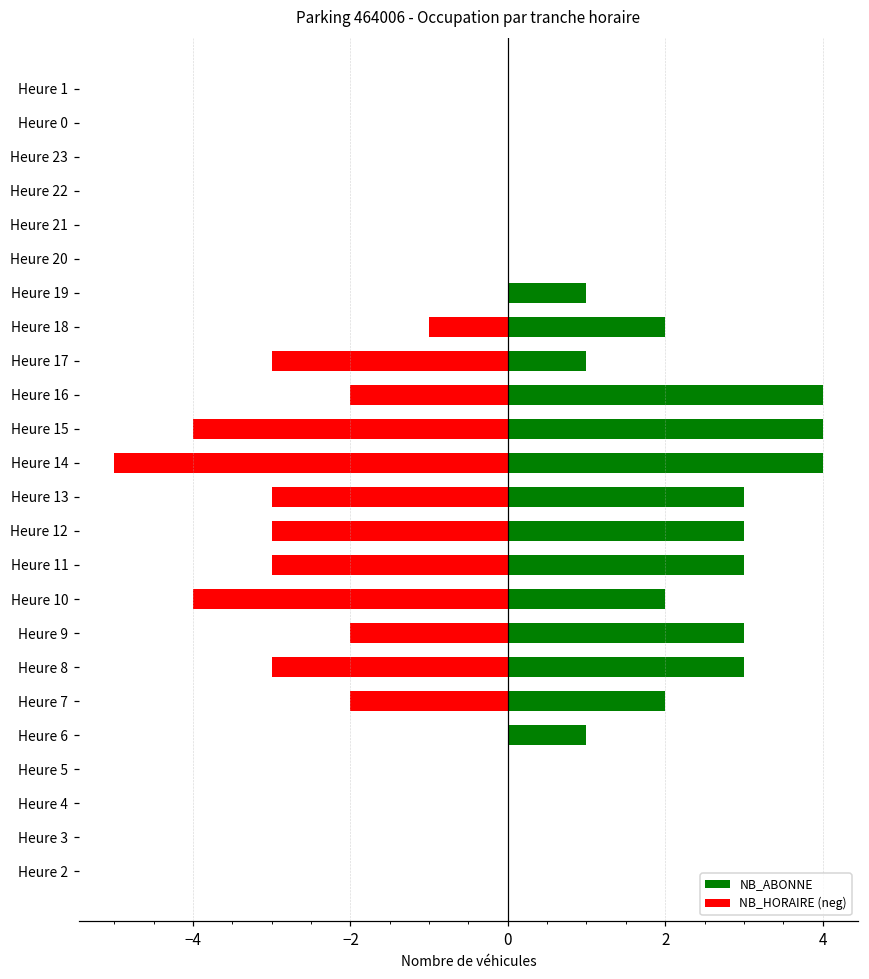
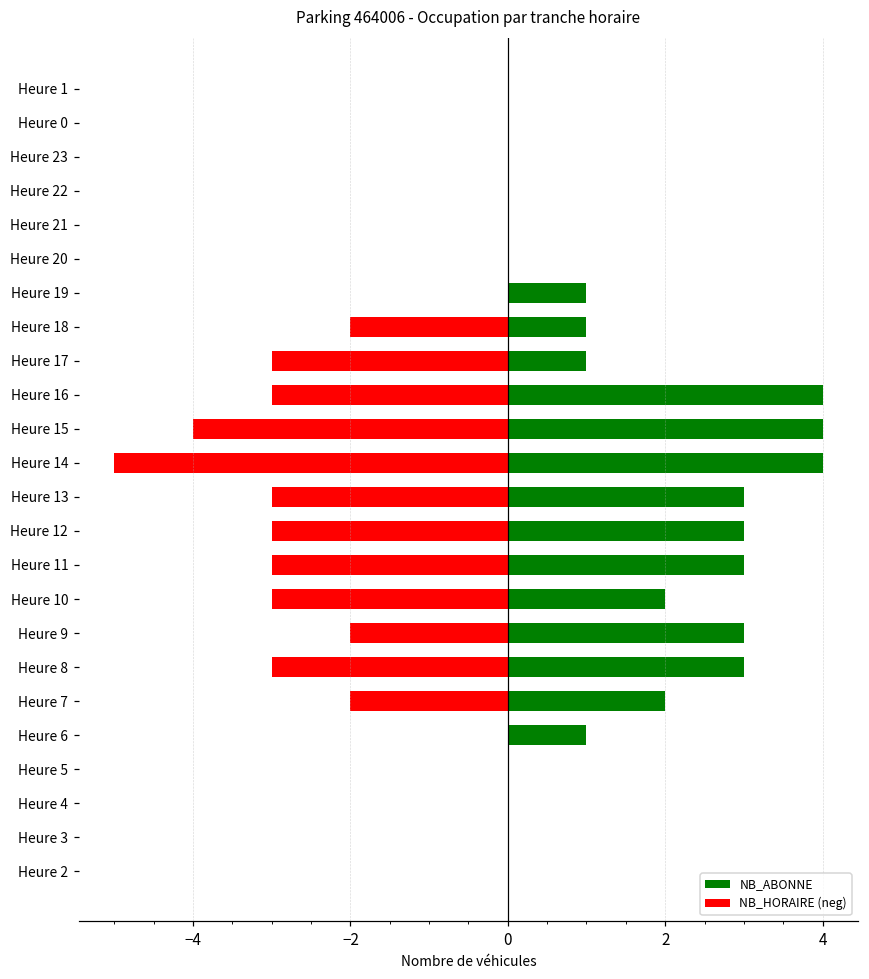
  {
    "NB_ABONNE": {
      "Heure 1": 0,
      "Heure 0": 0,
      "Heure 23": 0,
      "Heure 22": 0,
      "Heure 21": 0,
      "Heure 20": 0,
      "Heure 19": 1,
-     "Heure 18": 2,
+     "Heure 18": 1,
      "Heure 17": 1,
      "Heure 16": 4,
      "Heure 15": 4,
      "Heure 14": 4,
      "Heure 13": 3,
      "Heure 12": 3,
      "Heure 11": 3,
      "Heure 10": 2,
      "Heure 9": 3,
      "Heure 8": 3,
      "Heure 7": 2,
      "Heure 6": 1,
      "Heure 5": 0,
      "Heure 4": 0,
      "Heure 3": 0,
      "Heure 2": 0
    },
    "NB_HORAIRE (neg)": {
      "Heure 1": 0.0,
      "Heure 0": 0.0,
      "Heure 23": 0.0,
      "Heure 22": 0.0,
      "Heure 21": 0.0,
      "Heure 20": 0.0,
      "Heure 19": 0.0,
-     "Heure 18": -1.0,
+     "Heure 18": -2.0,
      "Heure 17": -3.0,
-     "Heure 16": -2.0,
+     "Heure 16": -3.0,
      "Heure 15": -4.0,
      "Heure 14": -5.0,
      "Heure 13": -3.0,
      "Heure 12": -3.0,
      "Heure 11": -3.0,
-     "Heure 10": -4.0,
+     "Heure 10": -3.0,
      "Heure 9": -2.0,
      "Heure 8": -3.0,
      "Heure 7": -2.0,
      "Heure 6": 0.0,
      "Heure 5": 0.0,
      "Heure 4": 0.0,
      "Heure 3": 0.0,
      "Heure 2": 0.0
    }
  }
